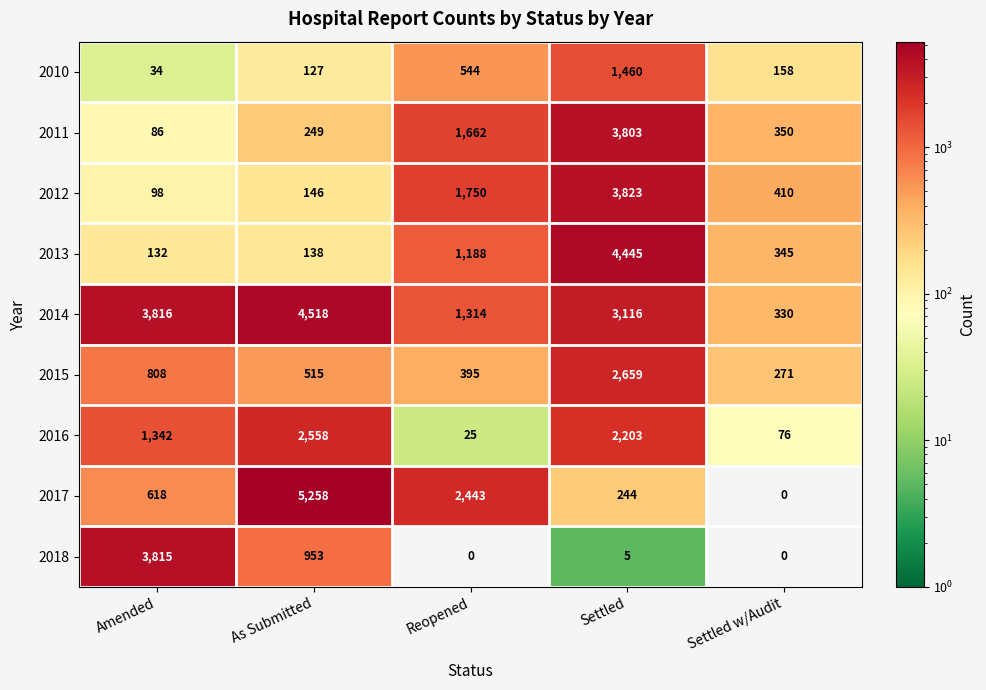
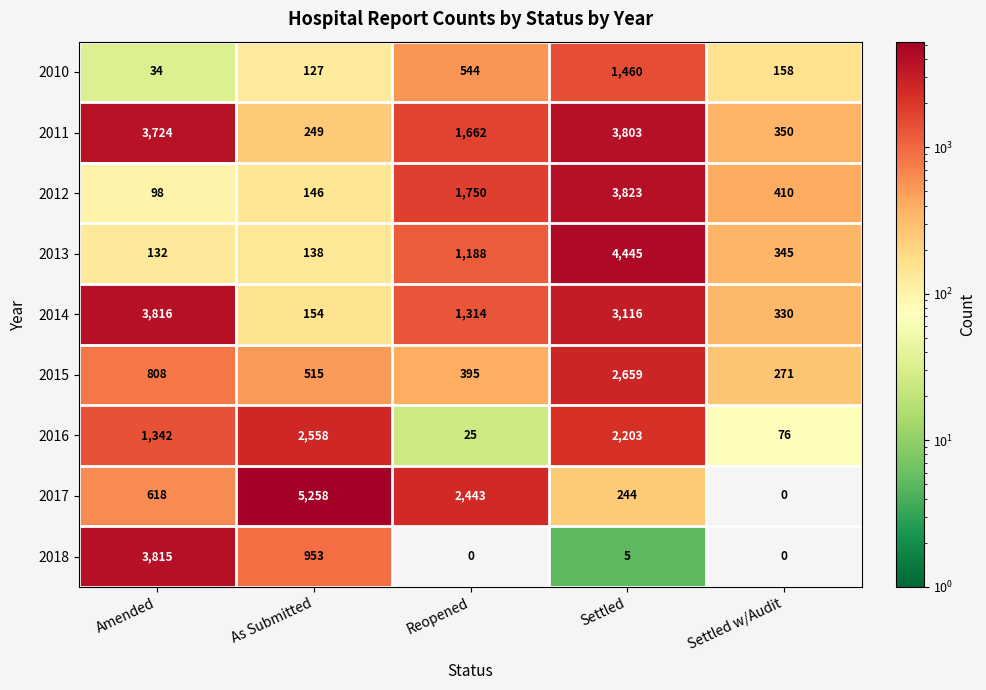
  {
    "2010": {
      "Amended": "34",
      "As Submitted": "127",
      "Reopened": "544",
      "Settled": "1,460",
      "Settled w/Audit": "158"
    },
    "2011": {
-     "Amended": "86",
+     "Amended": "3,724",
      "As Submitted": "249",
      "Reopened": "1,662",
      "Settled": "3,803",
      "Settled w/Audit": "350"
    },
    "2012": {
      "Amended": "98",
      "As Submitted": "146",
      "Reopened": "1,750",
      "Settled": "3,823",
      "Settled w/Audit": "410"
    },
    "2013": {
      "Amended": "132",
      "As Submitted": "138",
      "Reopened": "1,188",
      "Settled": "4,445",
      "Settled w/Audit": "345"
    },
    "2014": {
      "Amended": "3,816",
-     "As Submitted": "4,518",
+     "As Submitted": "154",
      "Reopened": "1,314",
      "Settled": "3,116",
      "Settled w/Audit": "330"
    },
    "2015": {
      "Amended": "808",
      "As Submitted": "515",
      "Reopened": "395",
      "Settled": "2,659",
      "Settled w/Audit": "271"
    },
    "2016": {
      "Amended": "1,342",
      "As Submitted": "2,558",
      "Reopened": "25",
      "Settled": "2,203",
      "Settled w/Audit": "76"
    },
    "2017": {
      "Amended": "618",
      "As Submitted": "5,258",
      "Reopened": "2,443",
      "Settled": "244",
      "Settled w/Audit": "0"
    },
    "2018": {
      "Amended": "3,815",
      "As Submitted": "953",
      "Reopened": "0",
      "Settled": "5",
      "Settled w/Audit": "0"
    }
  }
